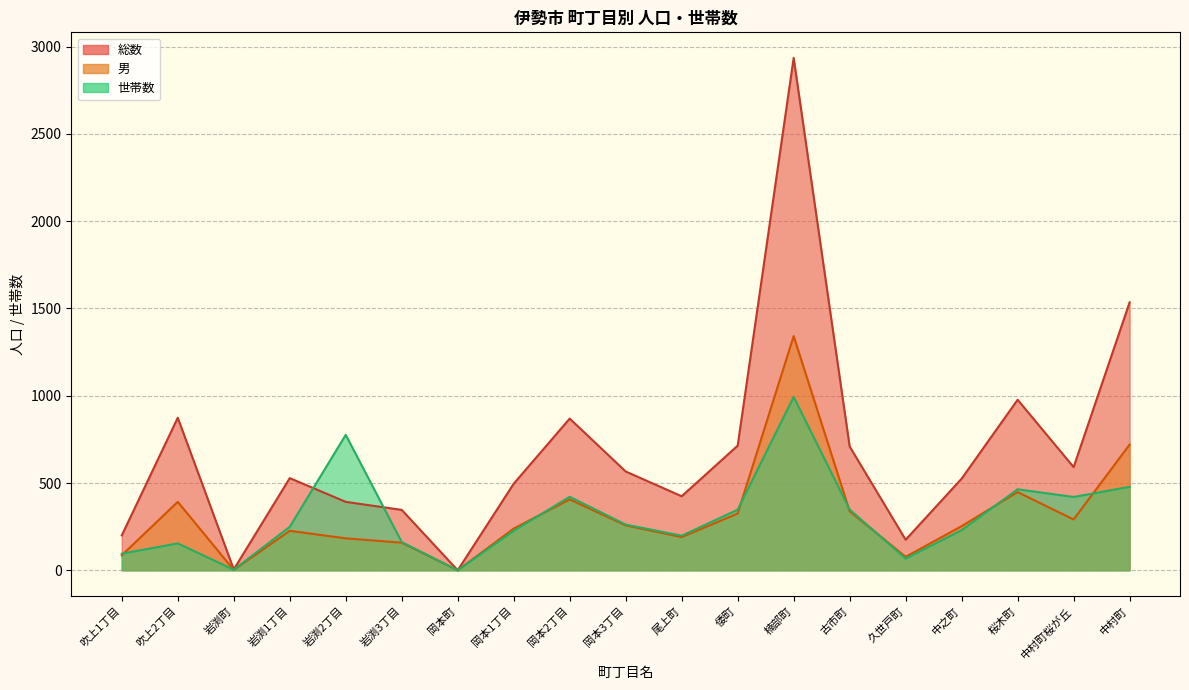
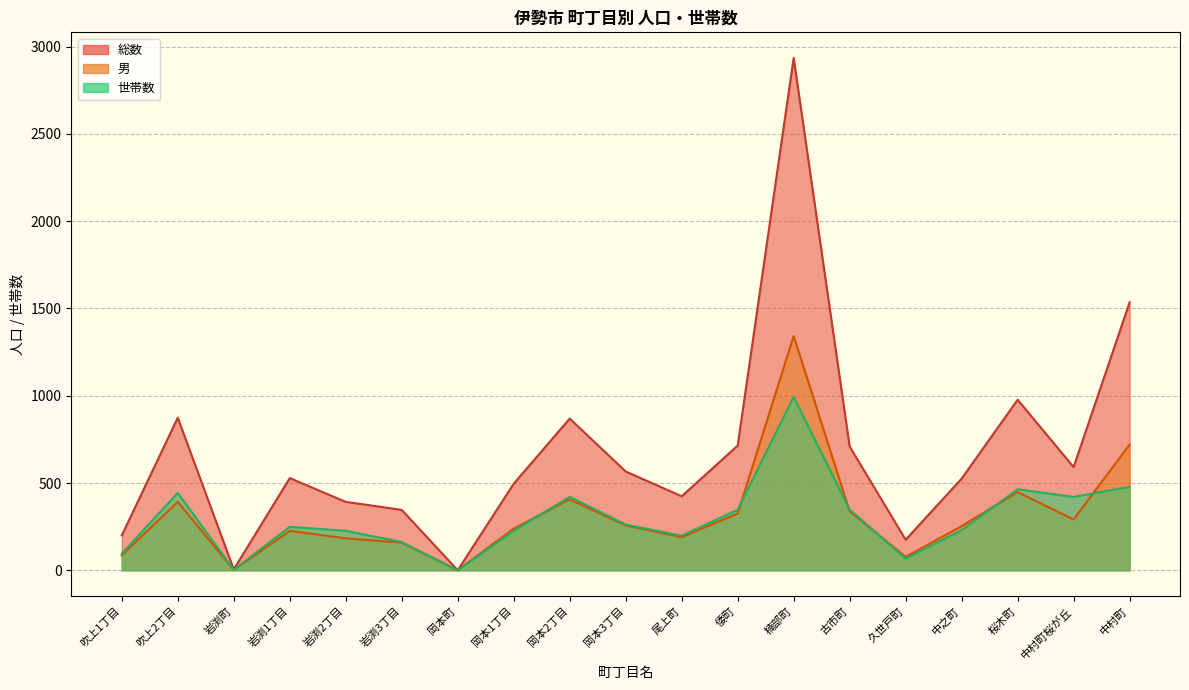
  {
    "世帯数": {
-     "吹上2丁目": 150,
+     "吹上2丁目": 440,
      "岩渕1丁目": 250,
-     "岩渕2丁目": 780,
+     "岩渕2丁目": 230,
      "岡本2丁目": 420,
      "倭町": 350,
      "楠部町": 990,
      "中之町": 230,
      "桜木町": 460,
      "中村町桜が丘": 420,
      "中村町": 480
    }
  }
